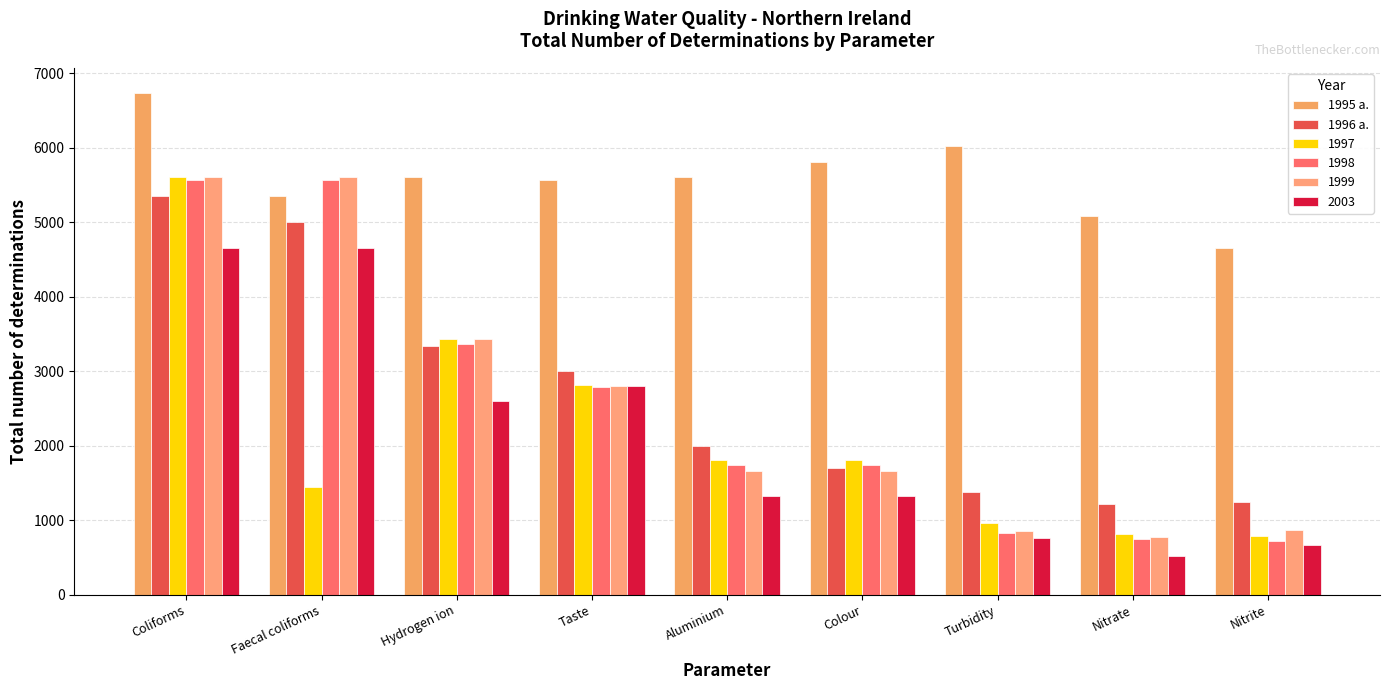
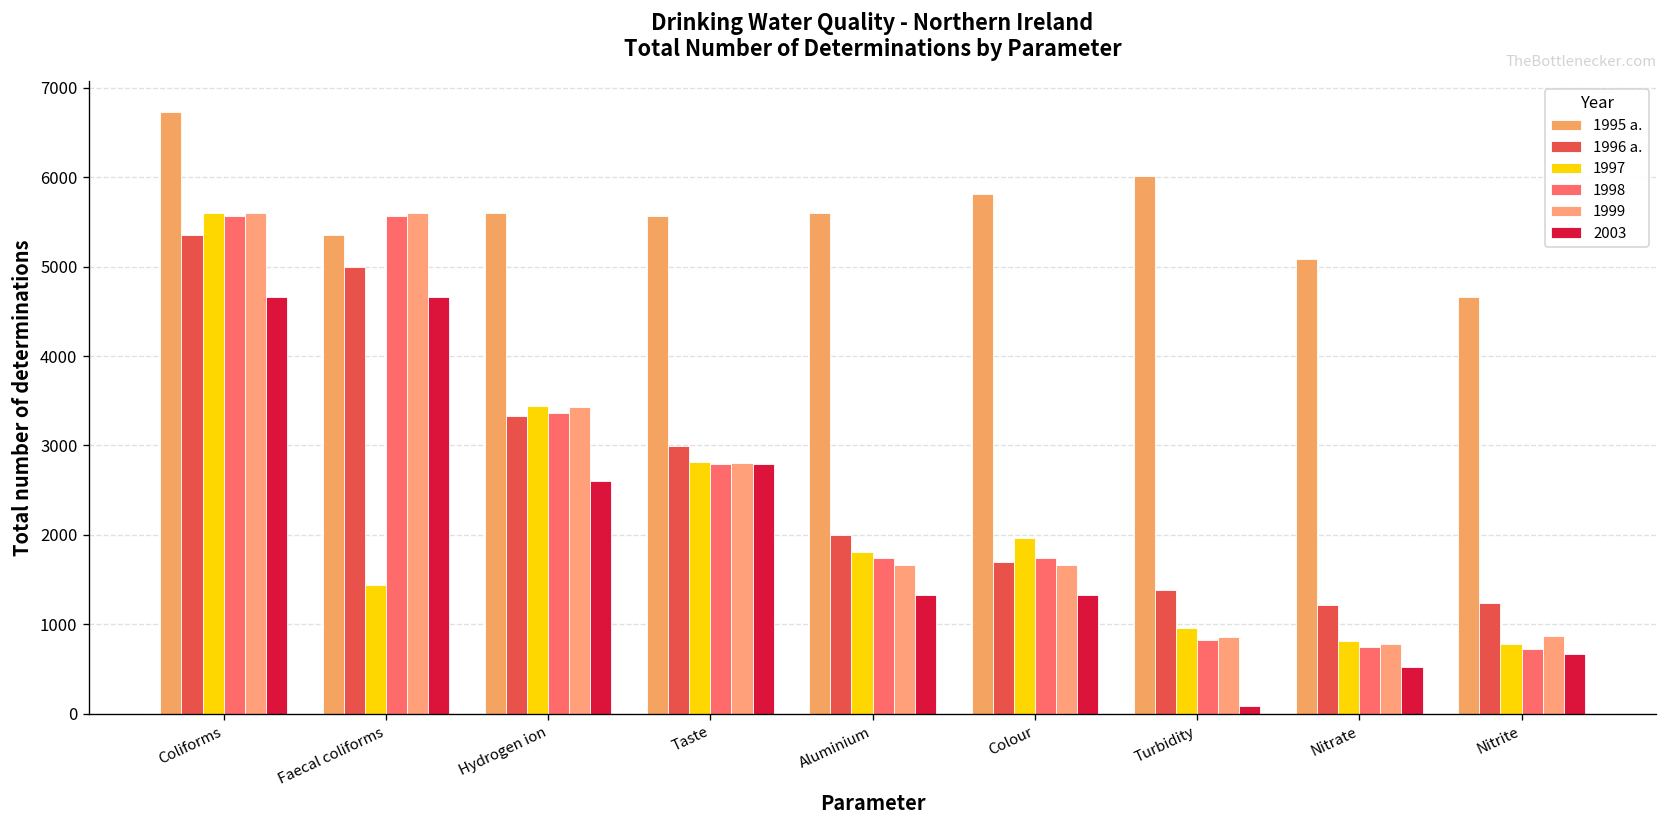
  {
    "1997": {
      "Coliforms": 5600,
      "Faecal coliforms": 1400,
      "Hydrogen ion": 3400,
      "Taste": 2800,
      "Aluminium": 1800,
-     "Colour": 1800,
+     "Colour": 2000,
      "Turbidity": 1000,
      "Nitrate": 800,
      "Nitrite": 800
    },
    "2003": {
      "Coliforms": 4700,
      "Faecal coliforms": 4700,
      "Hydrogen ion": 2600,
      "Taste": 2800,
      "Aluminium": 1300,
      "Colour": 1300,
-     "Turbidity": 800,
+     "Turbidity": 100,
      "Nitrate": 500,
      "Nitrite": 700
    }
  }
